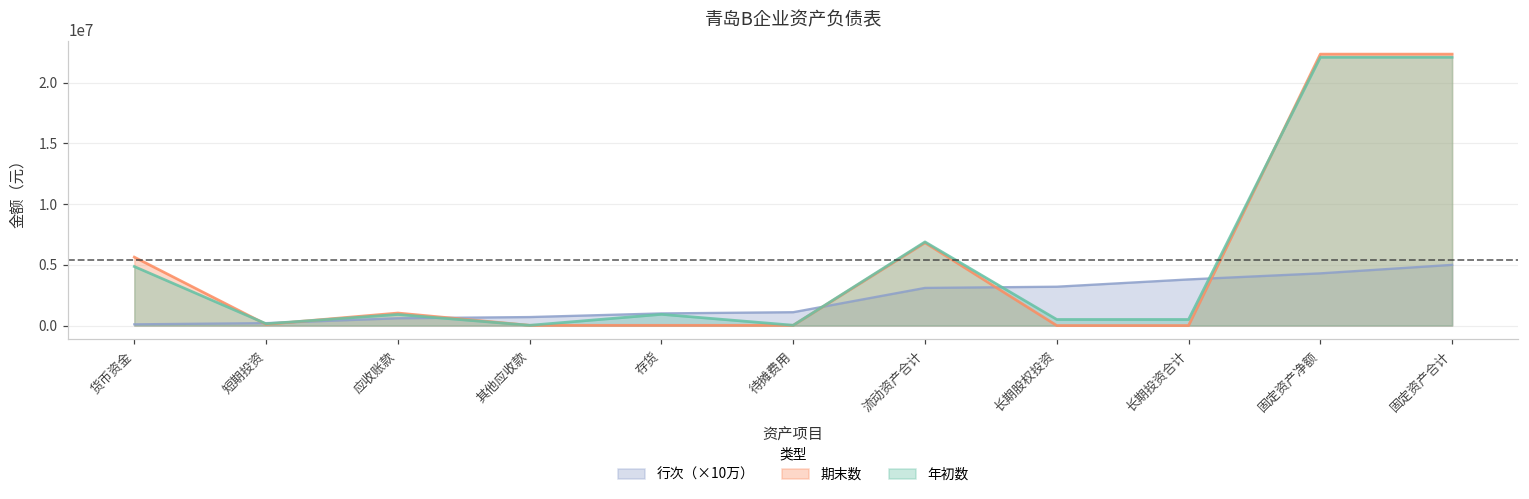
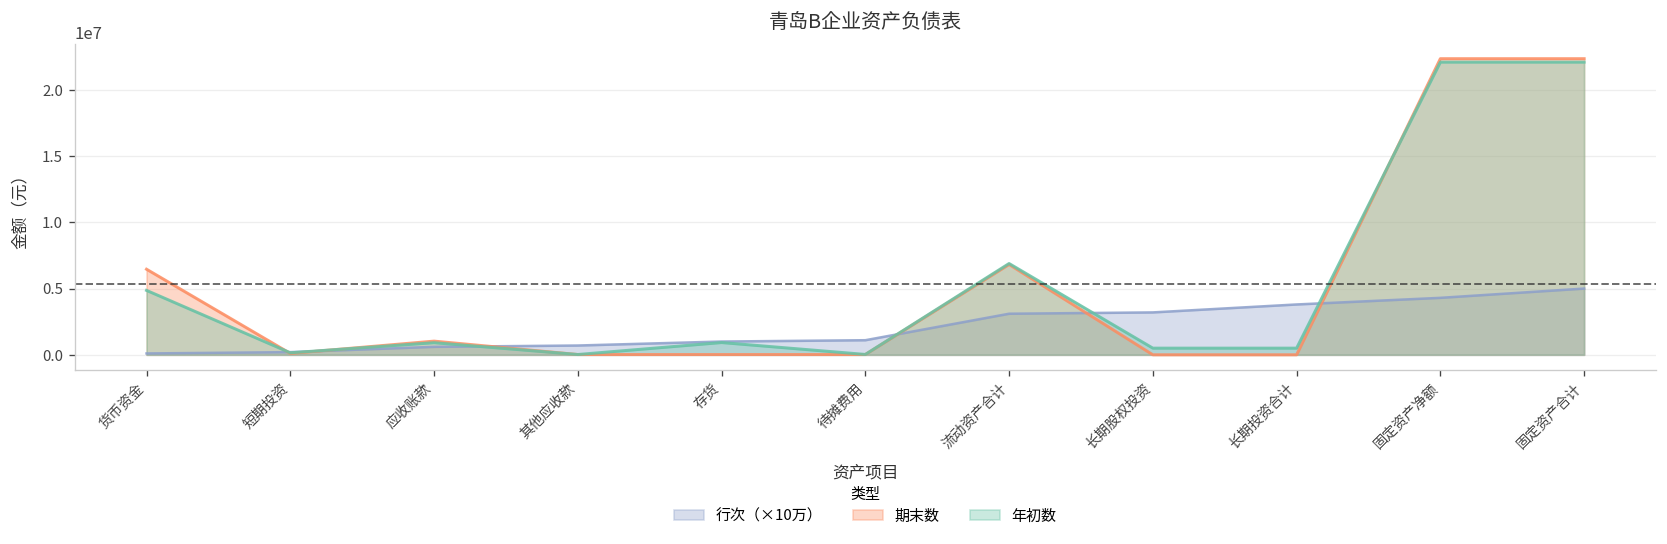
  {
    "期末数": {
-     "货币资金": 5600000,
+     "货币资金": 6500000,
      "存货": 0,
      "长期股权投资": 0,
      "长期投资合计": 0,
      "固定资产净额": 22400000,
      "固定资产合计": 22400000
    }
  }
